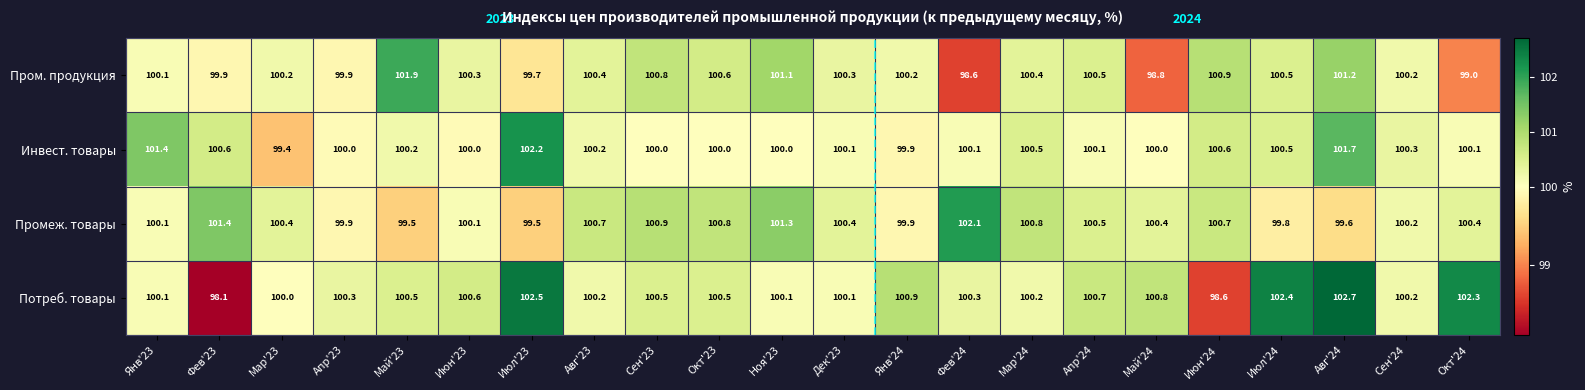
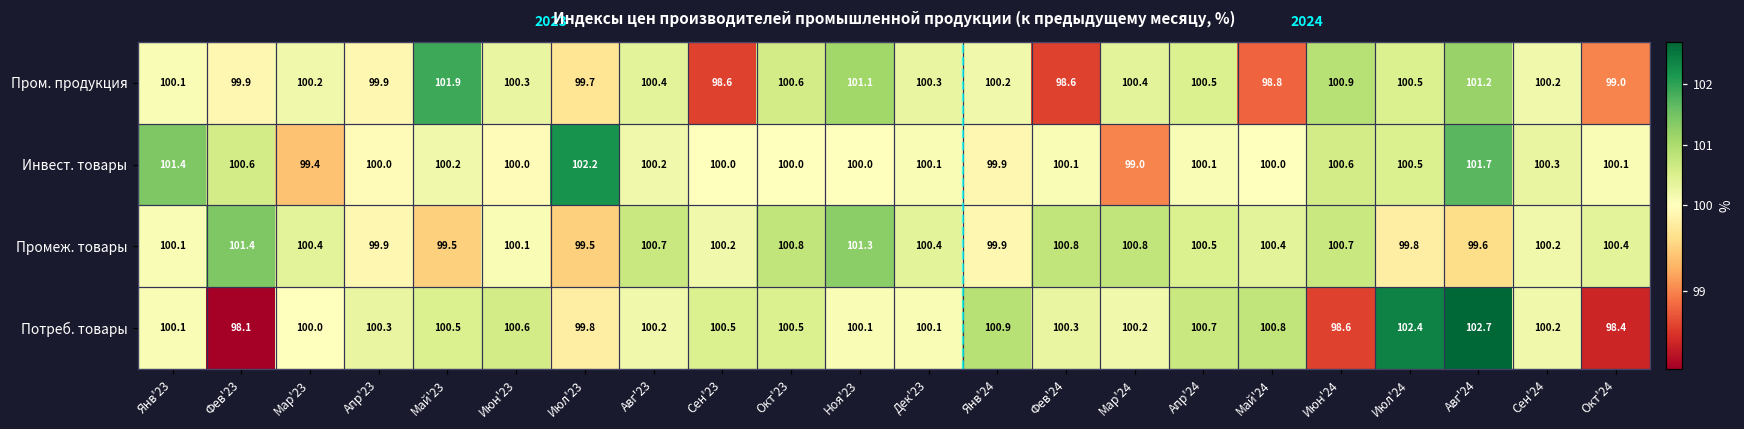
  {
    "Пром. продукция": {
      "Янв'23": 100.1,
      "Фев'23": 99.9,
      "Мар'23": 100.2,
      "Апр'23": 99.9,
      "Май'23": 101.9,
      "Июн'23": 100.3,
      "Июл'23": 99.7,
      "Авг'23": 100.4,
-     "Сен'23": 100.8,
+     "Сен'23": 98.6,
      "Окт'23": 100.6,
      "Ноя'23": 101.1,
      "Дек'23": 100.3,
      "Янв'24": 100.2,
      "Фев'24": 98.6,
      "Мар'24": 100.4,
      "Апр'24": 100.5,
      "Май'24": 98.8,
      "Июн'24": 100.9,
      "Июл'24": 100.5,
      "Авг'24": 101.2,
      "Сен'24": 100.2,
      "Окт'24": 99.0
    },
    "Инвест. товары": {
      "Янв'23": 101.4,
      "Фев'23": 100.6,
      "Мар'23": 99.4,
      "Апр'23": 100.0,
      "Май'23": 100.2,
      "Июн'23": 100.0,
      "Июл'23": 102.2,
      "Авг'23": 100.2,
      "Сен'23": 100.0,
      "Окт'23": 100.0,
      "Ноя'23": 100.0,
      "Дек'23": 100.1,
      "Янв'24": 99.9,
      "Фев'24": 100.1,
-     "Мар'24": 100.5,
+     "Мар'24": 99.0,
      "Апр'24": 100.1,
      "Май'24": 100.0,
      "Июн'24": 100.6,
      "Июл'24": 100.5,
      "Авг'24": 101.7,
      "Сен'24": 100.3,
      "Окт'24": 100.1
    },
    "Промеж. товары": {
      "Янв'23": 100.1,
      "Фев'23": 101.4,
      "Мар'23": 100.4,
      "Апр'23": 99.9,
      "Май'23": 99.5,
      "Июн'23": 100.1,
      "Июл'23": 99.5,
      "Авг'23": 100.7,
-     "Сен'23": 100.9,
+     "Сен'23": 100.2,
      "Окт'23": 100.8,
      "Ноя'23": 101.3,
      "Дек'23": 100.4,
      "Янв'24": 99.9,
-     "Фев'24": 102.1,
+     "Фев'24": 100.8,
      "Мар'24": 100.8,
      "Апр'24": 100.5,
      "Май'24": 100.4,
      "Июн'24": 100.7,
      "Июл'24": 99.8,
      "Авг'24": 99.6,
      "Сен'24": 100.2,
      "Окт'24": 100.4
    },
    "Потреб. товары": {
      "Янв'23": 100.1,
      "Фев'23": 98.1,
      "Мар'23": 100.0,
      "Апр'23": 100.3,
      "Май'23": 100.5,
      "Июн'23": 100.6,
-     "Июл'23": 102.5,
+     "Июл'23": 99.8,
      "Авг'23": 100.2,
      "Сен'23": 100.5,
      "Окт'23": 100.5,
      "Ноя'23": 100.1,
      "Дек'23": 100.1,
      "Янв'24": 100.9,
      "Фев'24": 100.3,
      "Мар'24": 100.2,
      "Апр'24": 100.7,
      "Май'24": 100.8,
      "Июн'24": 98.6,
      "Июл'24": 102.4,
      "Авг'24": 102.7,
      "Сен'24": 100.2,
-     "Окт'24": 102.3
+     "Окт'24": 98.4
    }
  }
